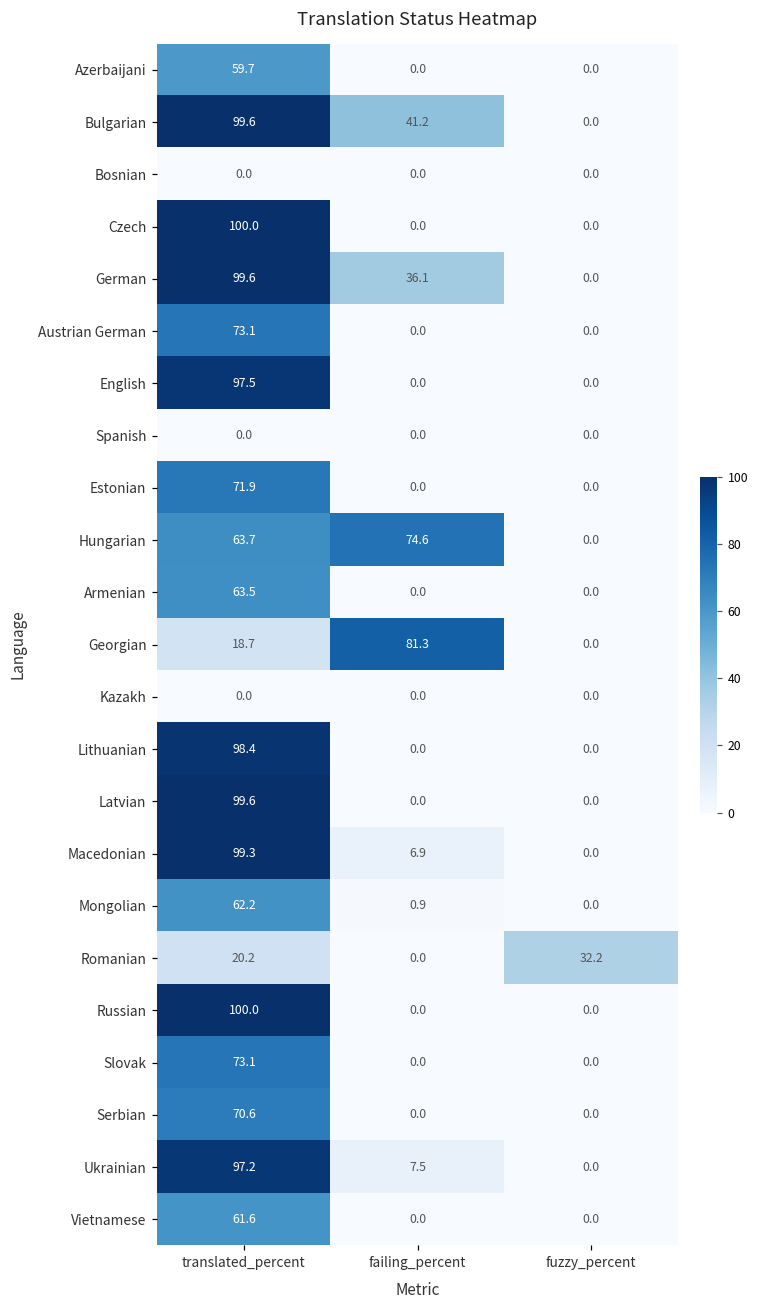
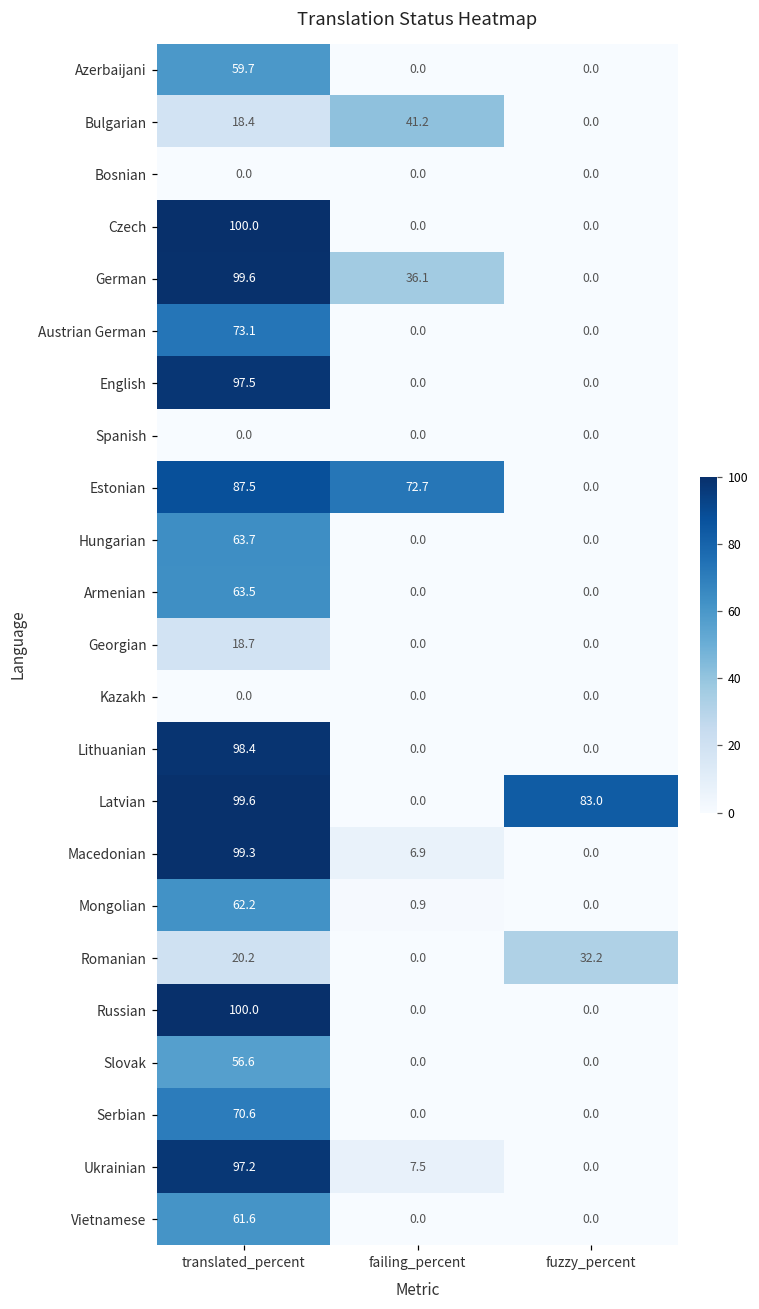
  {
    "Azerbaijani": {
      "translated_percent": 59.7,
      "failing_percent": 0.0,
      "fuzzy_percent": 0.0
    },
    "Bulgarian": {
-     "translated_percent": 99.6,
+     "translated_percent": 18.4,
      "failing_percent": 41.2,
      "fuzzy_percent": 0.0
    },
    "Bosnian": {
      "translated_percent": 0.0,
      "failing_percent": 0.0,
      "fuzzy_percent": 0.0
    },
    "Czech": {
      "translated_percent": 100.0,
      "failing_percent": 0.0,
      "fuzzy_percent": 0.0
    },
    "German": {
      "translated_percent": 99.6,
      "failing_percent": 36.1,
      "fuzzy_percent": 0.0
    },
    "Austrian German": {
      "translated_percent": 73.1,
      "failing_percent": 0.0,
      "fuzzy_percent": 0.0
    },
    "English": {
      "translated_percent": 97.5,
      "failing_percent": 0.0,
      "fuzzy_percent": 0.0
    },
    "Spanish": {
      "translated_percent": 0.0,
      "failing_percent": 0.0,
      "fuzzy_percent": 0.0
    },
    "Estonian": {
-     "translated_percent": 71.9,
-     "failing_percent": 0.0,
+     "translated_percent": 87.5,
+     "failing_percent": 72.7,
      "fuzzy_percent": 0.0
    },
    "Hungarian": {
      "translated_percent": 63.7,
-     "failing_percent": 74.6,
+     "failing_percent": 0.0,
      "fuzzy_percent": 0.0
    },
    "Armenian": {
      "translated_percent": 63.5,
      "failing_percent": 0.0,
      "fuzzy_percent": 0.0
    },
    "Georgian": {
      "translated_percent": 18.7,
-     "failing_percent": 81.3,
+     "failing_percent": 0.0,
      "fuzzy_percent": 0.0
    },
    "Kazakh": {
      "translated_percent": 0.0,
      "failing_percent": 0.0,
      "fuzzy_percent": 0.0
    },
    "Lithuanian": {
      "translated_percent": 98.4,
      "failing_percent": 0.0,
      "fuzzy_percent": 0.0
    },
    "Latvian": {
      "translated_percent": 99.6,
      "failing_percent": 0.0,
-     "fuzzy_percent": 0.0
+     "fuzzy_percent": 83.0
    },
    "Macedonian": {
      "translated_percent": 99.3,
      "failing_percent": 6.9,
      "fuzzy_percent": 0.0
    },
    "Mongolian": {
      "translated_percent": 62.2,
      "failing_percent": 0.9,
      "fuzzy_percent": 0.0
    },
    "Romanian": {
      "translated_percent": 20.2,
      "failing_percent": 0.0,
      "fuzzy_percent": 32.2
    },
    "Russian": {
      "translated_percent": 100.0,
      "failing_percent": 0.0,
      "fuzzy_percent": 0.0
    },
    "Slovak": {
-     "translated_percent": 73.1,
+     "translated_percent": 56.6,
      "failing_percent": 0.0,
      "fuzzy_percent": 0.0
    },
    "Serbian": {
      "translated_percent": 70.6,
      "failing_percent": 0.0,
      "fuzzy_percent": 0.0
    },
    "Ukrainian": {
      "translated_percent": 97.2,
      "failing_percent": 7.5,
      "fuzzy_percent": 0.0
    },
    "Vietnamese": {
      "translated_percent": 61.6,
      "failing_percent": 0.0,
      "fuzzy_percent": 0.0
    }
  }
